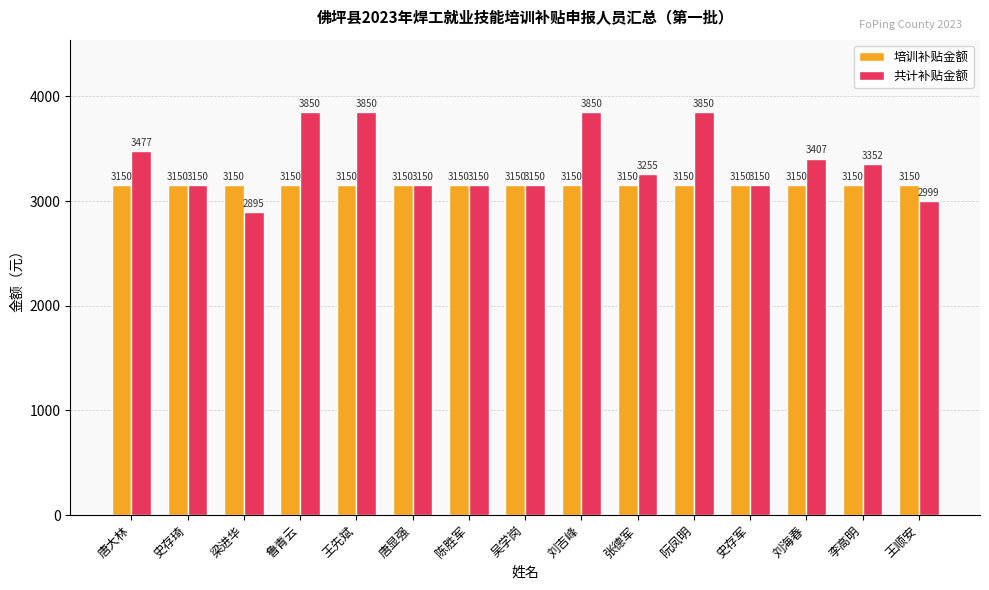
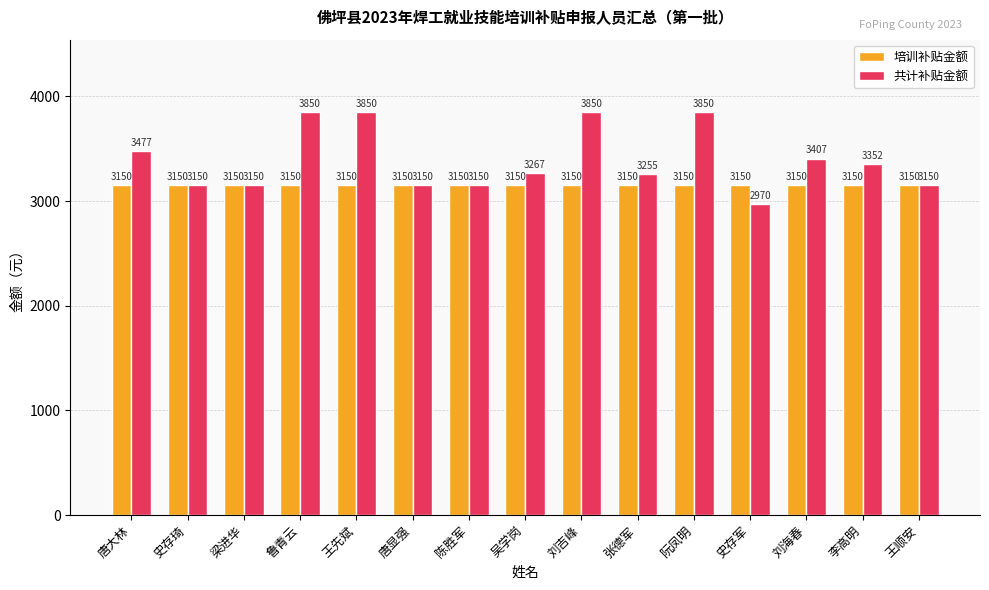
  {
    "培训补贴金额": {
      "唐大林": 3150,
      "史存琦": 3150,
      "梁进华": 3150,
      "鲁青云": 3150,
      "王先斌": 3150,
      "唐显强": 3150,
      "陈胜军": 3150,
      "吴学岗": 3150,
      "刘吉峰": 3150,
      "张德军": 3150,
      "阮凤明": 3150,
      "史存军": 3150,
      "刘海春": 3150,
      "李高明": 3150,
      "王顺安": 3150
    },
    "共计补贴金额": {
      "唐大林": 3477,
      "史存琦": 3150,
-     "梁进华": 2895,
+     "梁进华": 3150,
      "鲁青云": 3850,
      "王先斌": 3850,
      "唐显强": 3150,
      "陈胜军": 3150,
-     "吴学岗": 3150,
+     "吴学岗": 3267,
      "刘吉峰": 3850,
      "张德军": 3255,
      "阮凤明": 3850,
-     "史存军": 3150,
+     "史存军": 2970,
      "刘海春": 3407,
      "李高明": 3352,
-     "王顺安": 2999
+     "王顺安": 3150
    }
  }
